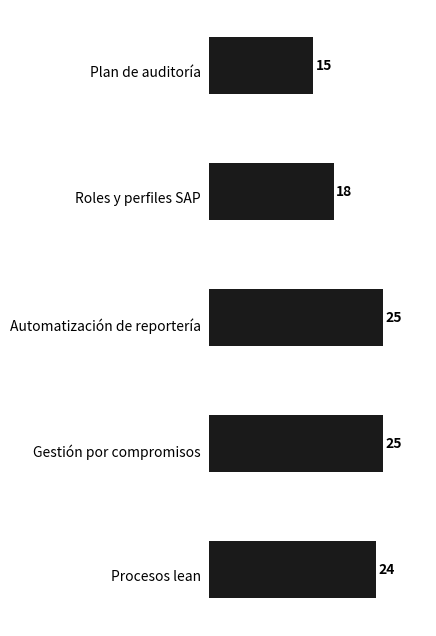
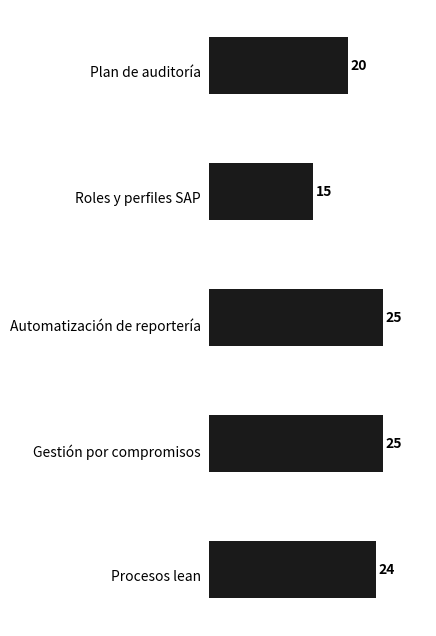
  {
-   "Plan de auditoría": 15,
-   "Roles y perfiles SAP": 18,
+   "Plan de auditoría": 20,
+   "Roles y perfiles SAP": 15,
    "Automatización de reportería": 25,
    "Gestión por compromisos": 25,
    "Procesos lean": 24
  }
